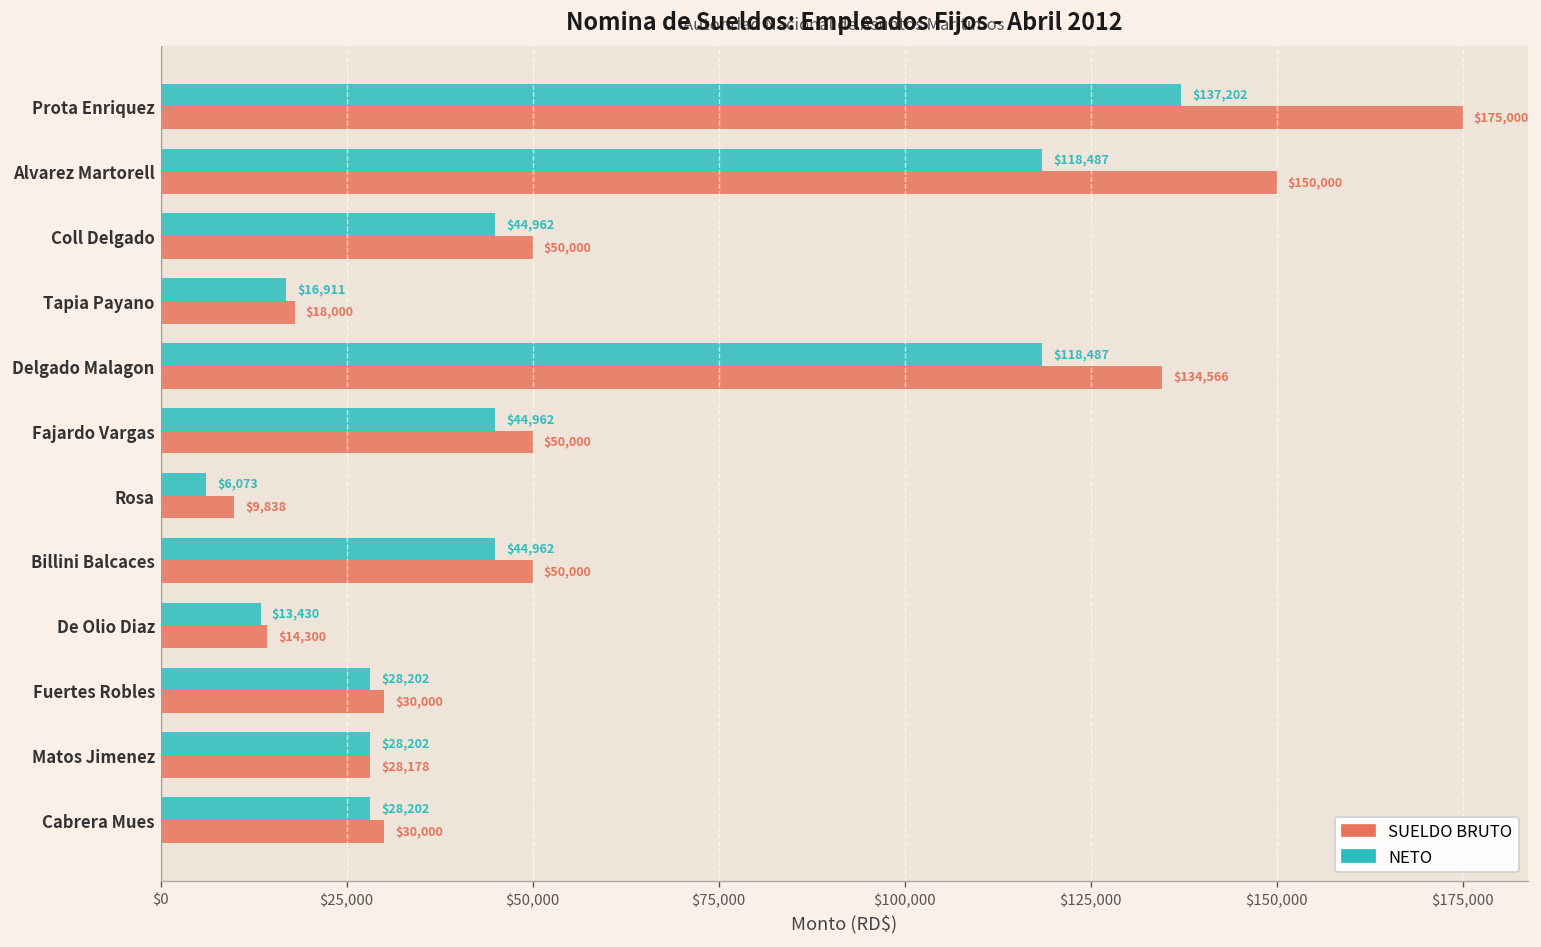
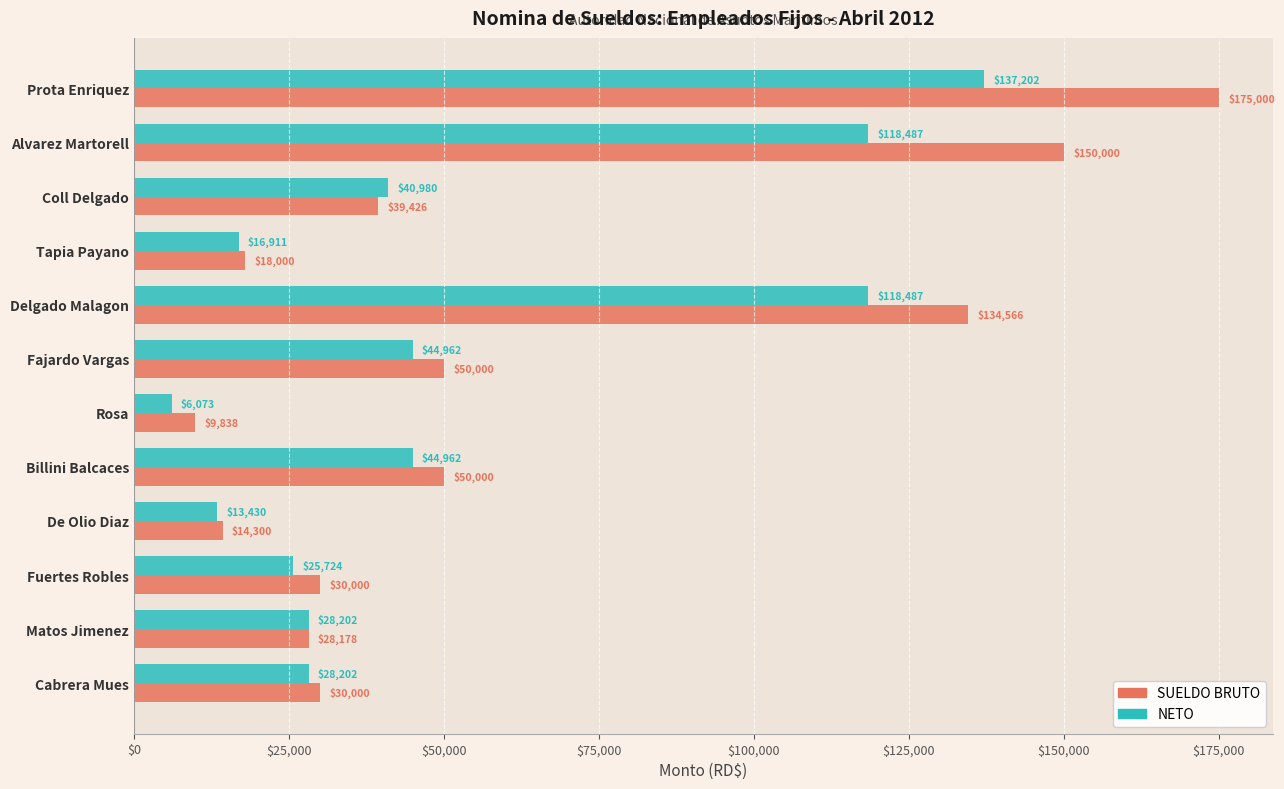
  {
    "SUELDO BRUTO": {
      "Prota Enriquez": "$175,000",
      "Alvarez Martorell": "$150,000",
-     "Coll Delgado": "$50,000",
+     "Coll Delgado": "$39,426",
      "Tapia Payano": "$18,000",
      "Delgado Malagon": "$134,566",
      "Fajardo Vargas": "$50,000",
      "Rosa": "$9,838",
      "Billini Balcaces": "$50,000",
      "De Olio Diaz": "$14,300",
      "Fuertes Robles": "$30,000",
      "Matos Jimenez": "$28,178",
      "Cabrera Mues": "$30,000"
    },
    "NETO": {
      "Prota Enriquez": "$137,202",
      "Alvarez Martorell": "$118,487",
-     "Coll Delgado": "$44,962",
+     "Coll Delgado": "$40,980",
      "Tapia Payano": "$16,911",
      "Delgado Malagon": "$118,487",
      "Fajardo Vargas": "$44,962",
      "Rosa": "$6,073",
      "Billini Balcaces": "$44,962",
      "De Olio Diaz": "$13,430",
-     "Fuertes Robles": "$28,202",
+     "Fuertes Robles": "$25,724",
      "Matos Jimenez": "$28,202",
      "Cabrera Mues": "$28,202"
    }
  }
